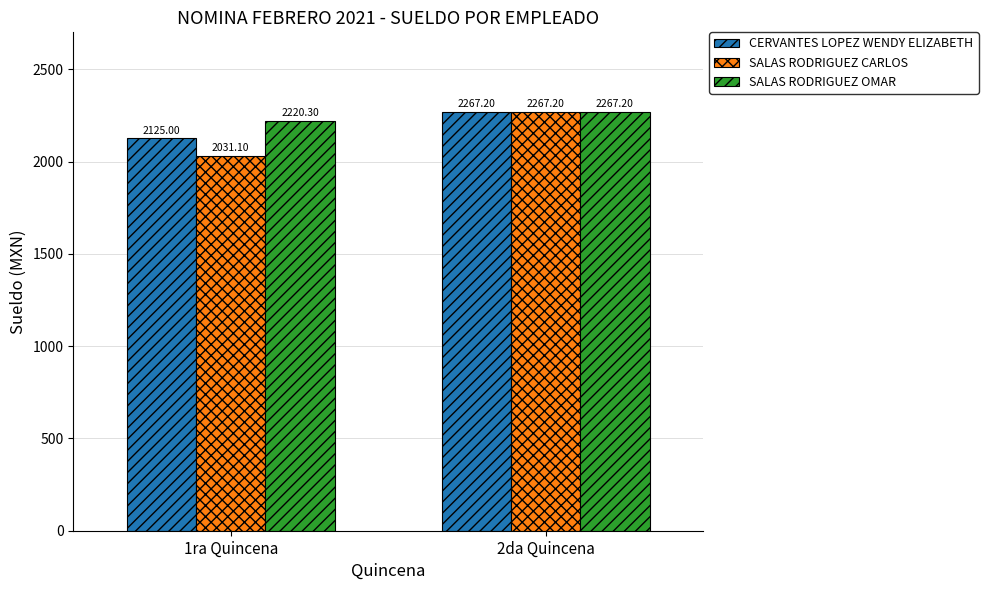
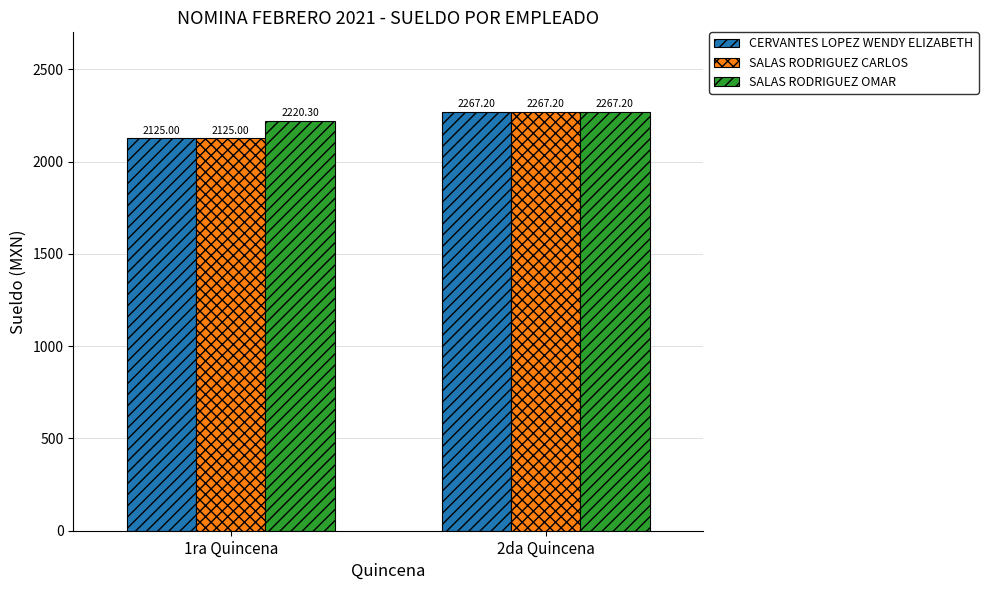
  {
    "CERVANTES LOPEZ WENDY ELIZABETH": {
      "1ra Quincena": 2125.00,
      "2da Quincena": 2267.20
    },
    "SALAS RODRIGUEZ CARLOS": {
-     "1ra Quincena": 2031.10,
+     "1ra Quincena": 2125.00,
      "2da Quincena": 2267.20
    },
    "SALAS RODRIGUEZ OMAR": {
      "1ra Quincena": 2220.30,
      "2da Quincena": 2267.20
    }
  }
